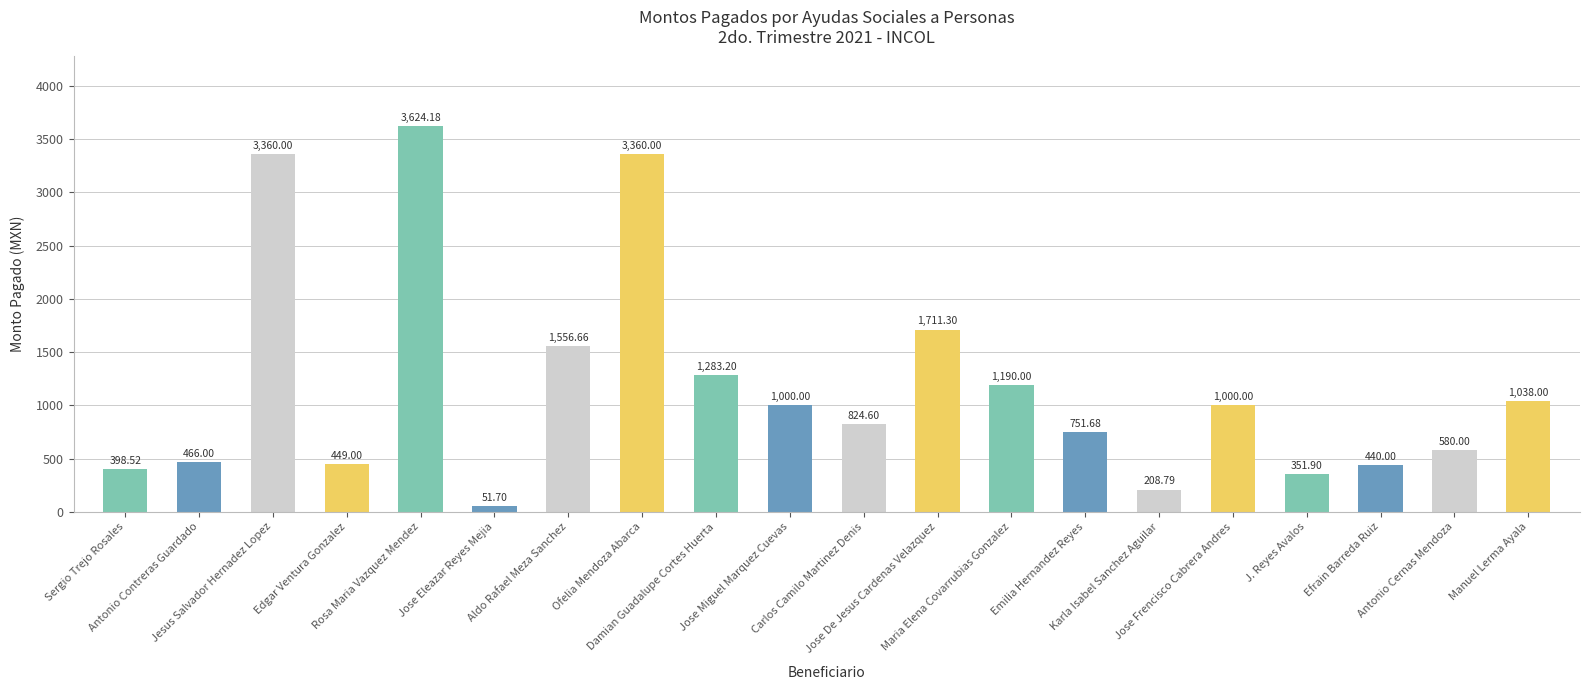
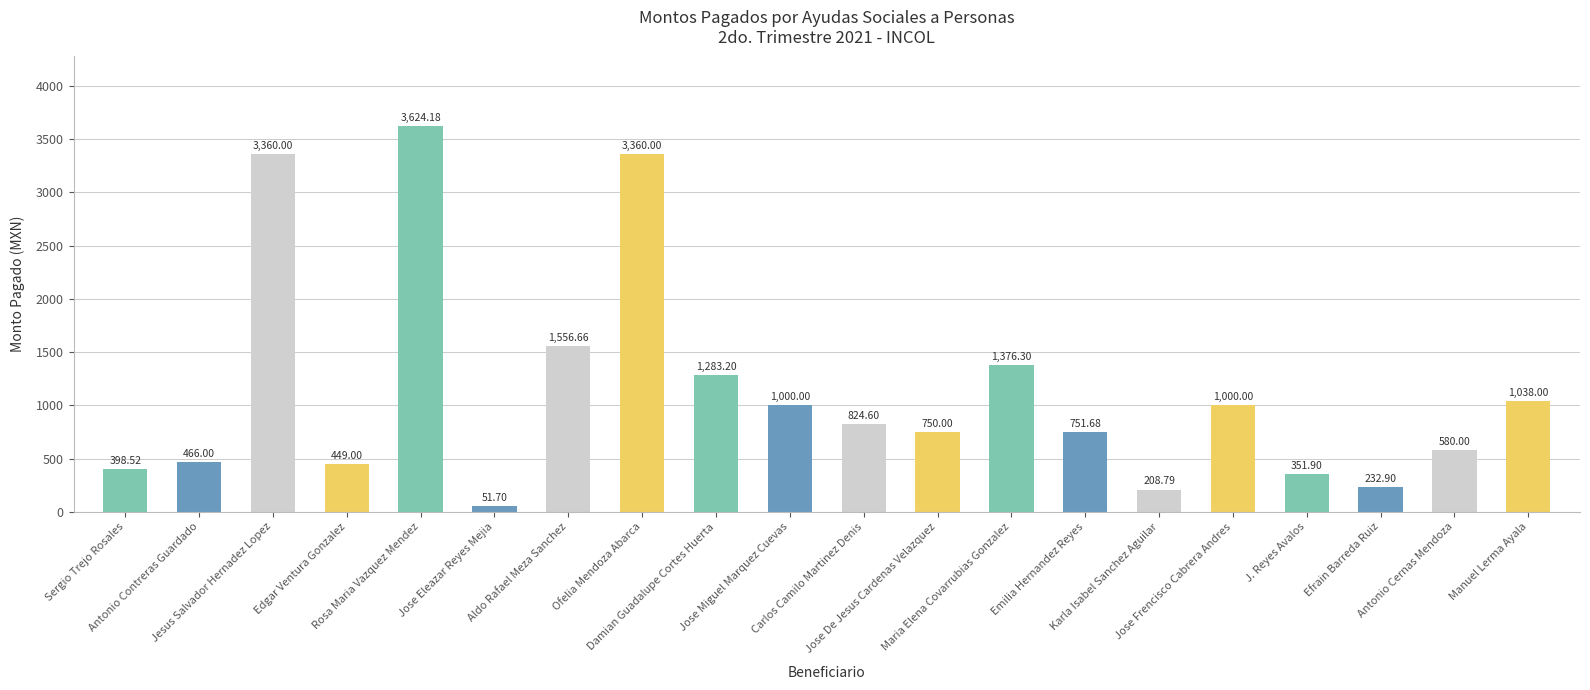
  {
    "Sergio Trejo Rosales": "398.52",
    "Antonio Contreras Guardado": "466.00",
    "Jesus Salvador Hernadez Lopez": "3,360.00",
    "Edgar Ventura Gonzalez": "449.00",
    "Rosa Maria Vazquez Mendez": "3,624.18",
    "Jose Eleazar Reyes Mejia": "51.70",
    "Aldo Rafael Meza Sanchez": "1,556.66",
    "Ofelia Mendoza Abarca": "3,360.00",
    "Damian Guadalupe Cortes Huerta": "1,283.20",
    "Jose Miguel Marquez Cuevas": "1,000.00",
    "Carlos Camilo Martinez Denis": "824.60",
-   "Jose De Jesus Cardenas Velazquez": "1,711.30",
-   "Maria Elena Covarrubias Gonzalez": "1,190.00",
+   "Jose De Jesus Cardenas Velazquez": "750.00",
+   "Maria Elena Covarrubias Gonzalez": "1,376.30",
    "Emilia Hernandez Reyes": "751.68",
    "Karla Isabel Sanchez Aguilar": "208.79",
    "Jose Frencisco Cabrera Andres": "1,000.00",
    "J. Reyes Avalos": "351.90",
-   "Efrain Barreda Ruiz": "440.00",
+   "Efrain Barreda Ruiz": "232.90",
    "Antonio Cernas Mendoza": "580.00",
    "Manuel Lerma Ayala": "1,038.00"
  }
